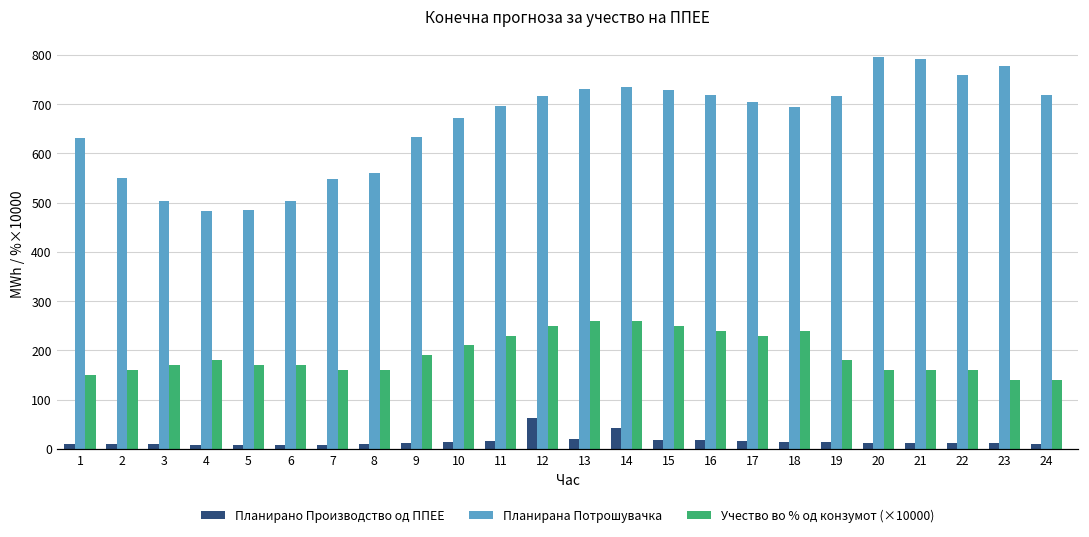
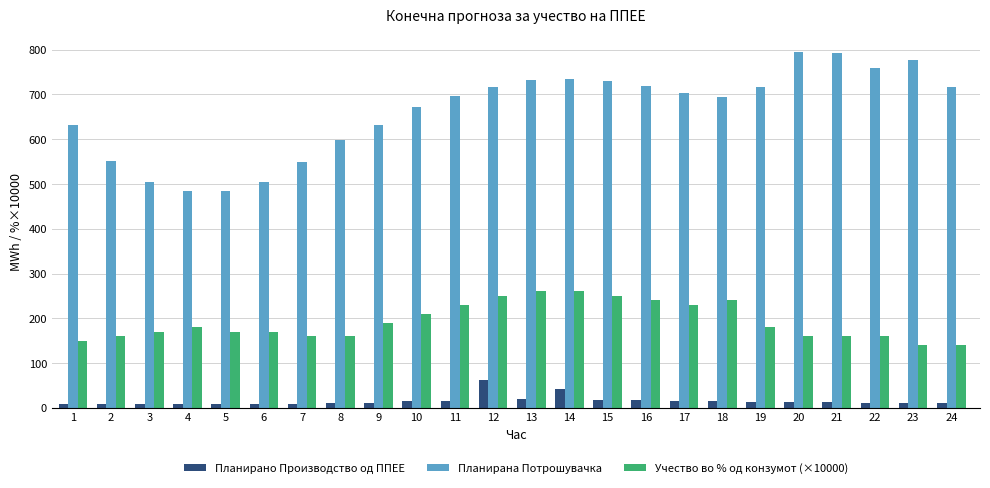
  {
    "Планирано Производство од ППЕЕ": {
      "1": 10,
      "2": 10,
      "3": 10,
      "4": 10,
      "5": 10,
      "6": 10,
      "7": 10,
      "8": 10,
      "9": 10,
      "10": 10,
      "11": 20,
      "12": 60,
      "13": 20,
      "14": 40,
      "15": 20,
      "16": 20,
      "17": 20,
      "18": 10,
      "19": 10,
      "20": 10,
      "21": 10,
      "22": 10,
      "23": 10,
      "24": 10
    },
    "Планирана Потрошувачка": {
      "1": 630,
      "2": 550,
      "3": 500,
      "4": 480,
      "5": 480,
      "6": 500,
      "7": 550,
-     "8": 560,
+     "8": 600,
      "9": 630,
      "10": 670,
      "11": 700,
      "12": 720,
      "13": 730,
      "14": 740,
      "15": 730,
      "16": 720,
      "17": 700,
      "18": 690,
      "19": 720,
      "20": 790,
      "21": 790,
      "22": 760,
      "23": 780,
      "24": 720
    },
    "Учество во % од конзумот (×10000)": {
      "1": 150,
      "2": 160,
      "3": 170,
      "4": 180,
      "5": 170,
      "6": 170,
      "7": 160,
      "8": 160,
      "9": 190,
      "10": 210,
      "11": 230,
      "12": 250,
      "13": 260,
      "14": 260,
      "15": 250,
      "16": 240,
      "17": 230,
      "18": 240,
      "19": 180,
      "20": 160,
      "21": 160,
      "22": 160,
      "23": 140,
      "24": 140
    }
  }
